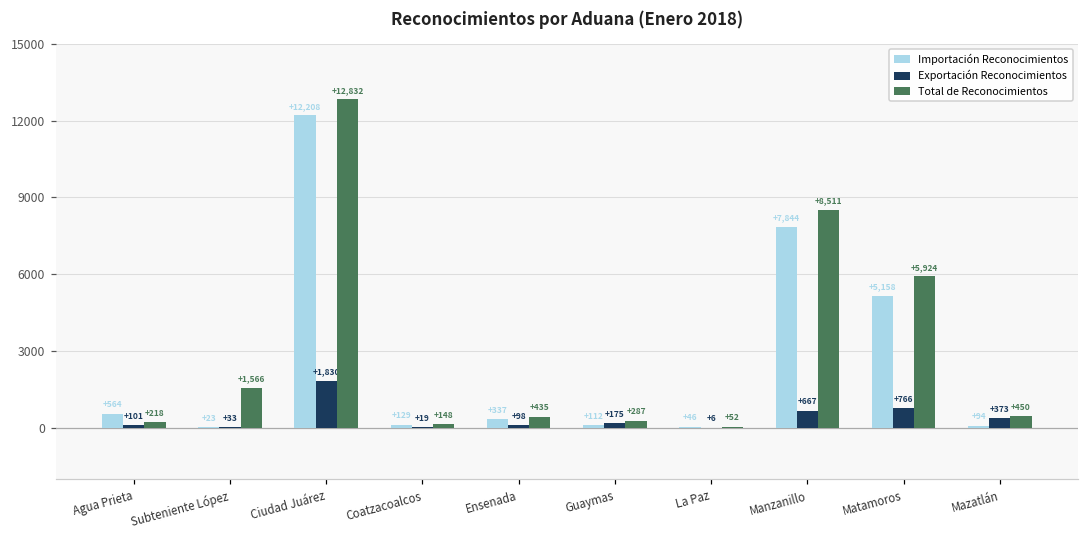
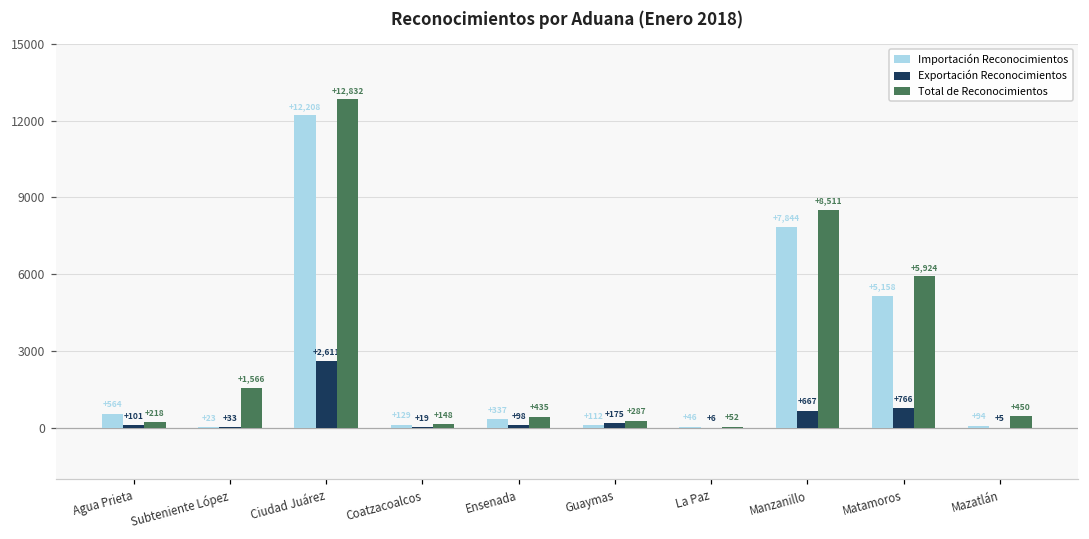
  {
    "Importación Reconocimientos": {
      "Agua Prieta": "+564",
      "Subteniente López": "+23",
      "Ciudad Juárez": "+12,208",
      "Coatzacoalcos": "+129",
      "Ensenada": "+337",
      "Guaymas": "+112",
      "La Paz": "+46",
      "Manzanillo": "+7,844",
      "Matamoros": "+5,158",
      "Mazatlán": "+94"
    },
    "Exportación Reconocimientos": {
      "Agua Prieta": "+101",
      "Subteniente López": "+33",
-     "Ciudad Juárez": "+1,830",
+     "Ciudad Juárez": "+2,611",
      "Coatzacoalcos": "+19",
      "Ensenada": "+98",
      "Guaymas": "+175",
      "La Paz": "+6",
      "Manzanillo": "+667",
      "Matamoros": "+766",
-     "Mazatlán": "+373"
+     "Mazatlán": "+5"
    },
    "Total de Reconocimientos": {
      "Agua Prieta": "+218",
      "Subteniente López": "+1,566",
      "Ciudad Juárez": "+12,832",
      "Coatzacoalcos": "+148",
      "Ensenada": "+435",
      "Guaymas": "+287",
      "La Paz": "+52",
      "Manzanillo": "+8,511",
      "Matamoros": "+5,924",
      "Mazatlán": "+450"
    }
  }
